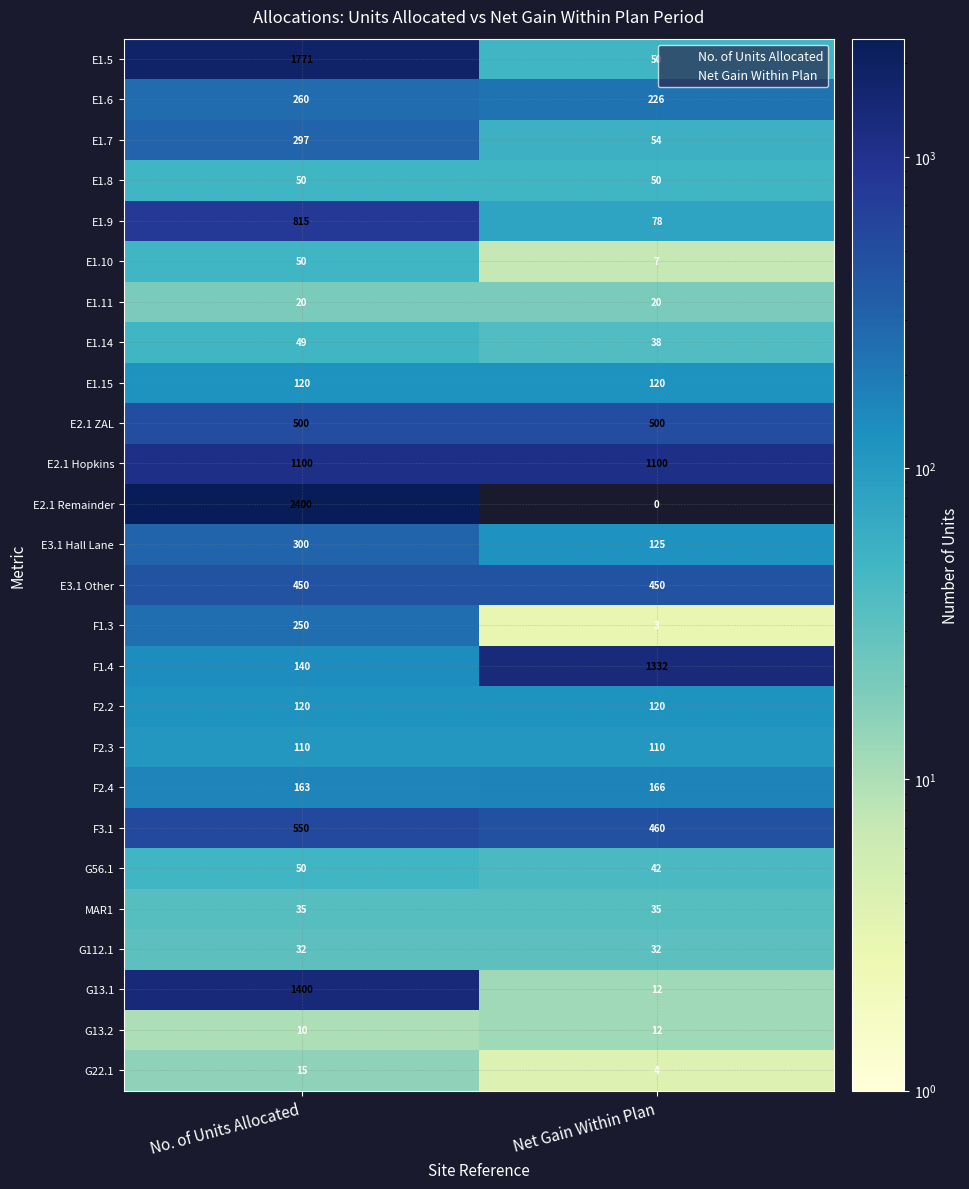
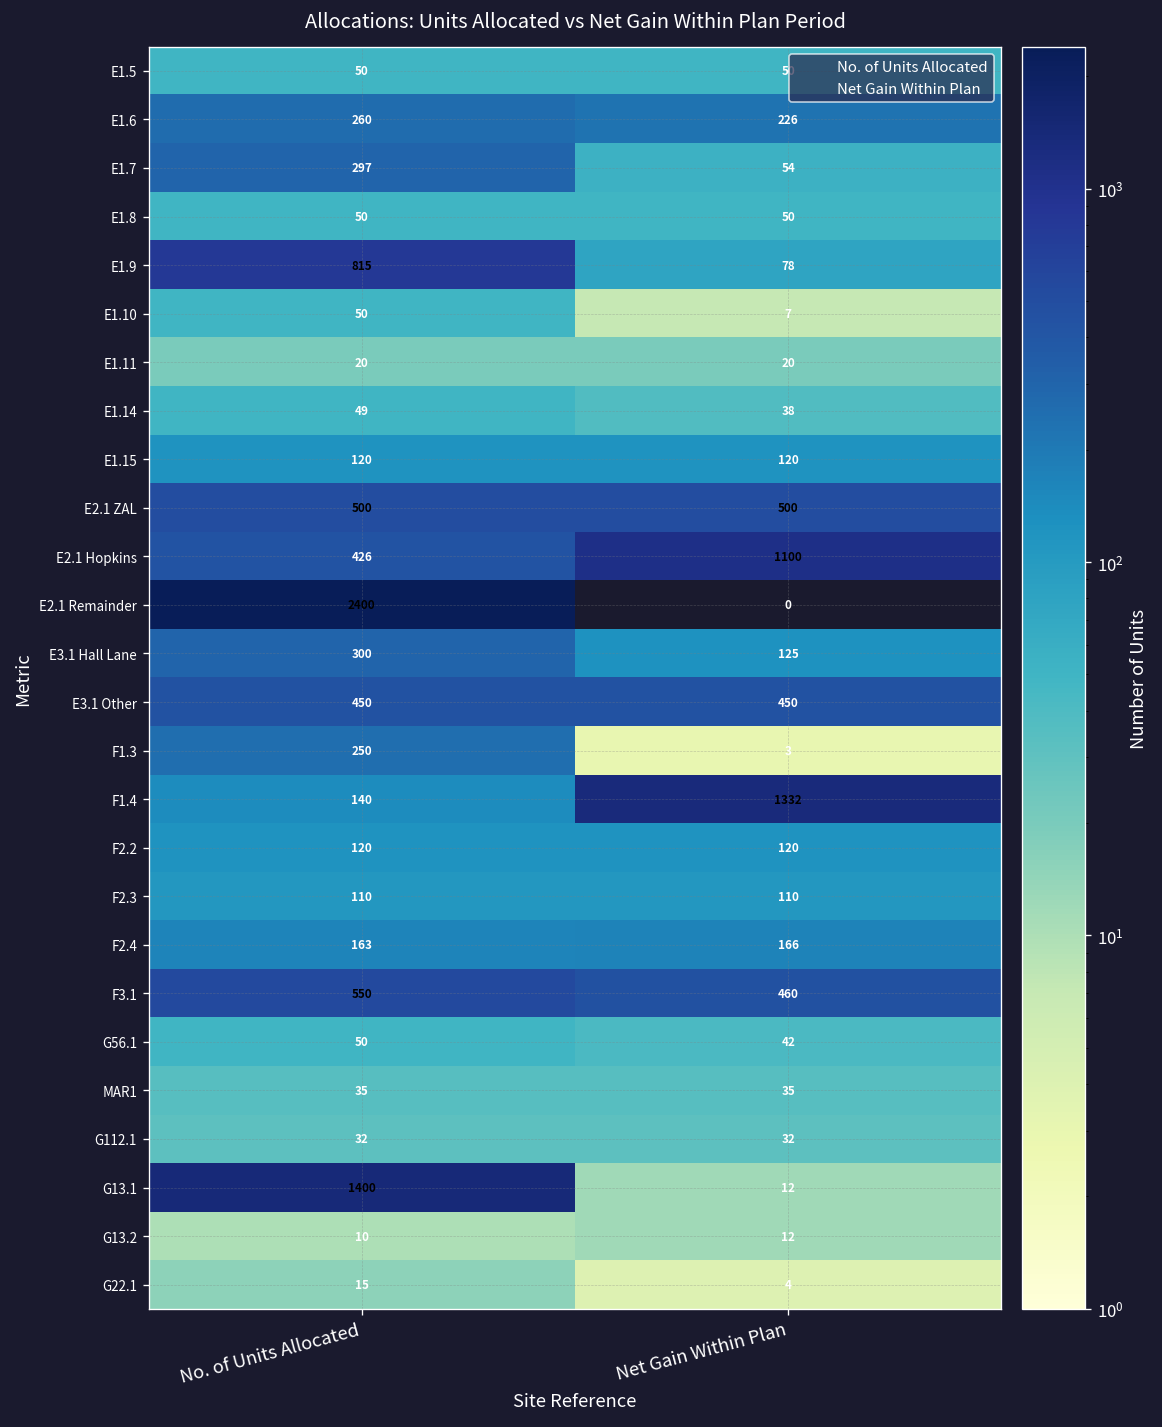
  {
    "E1.5": {
-     "No. of Units Allocated": 1771
+     "No. of Units Allocated": 50
    },
    "E1.6": {
      "No. of Units Allocated": 260,
      "Net Gain Within Plan": 226
    },
    "E1.7": {
      "No. of Units Allocated": 297,
      "Net Gain Within Plan": 54
    },
    "E1.8": {
      "No. of Units Allocated": 50,
      "Net Gain Within Plan": 50
    },
    "E1.9": {
      "No. of Units Allocated": 815,
      "Net Gain Within Plan": 78
    },
    "E1.10": {
      "No. of Units Allocated": 50,
      "Net Gain Within Plan": 7
    },
    "E1.11": {
      "No. of Units Allocated": 20,
      "Net Gain Within Plan": 20
    },
    "E1.14": {
      "No. of Units Allocated": 49,
      "Net Gain Within Plan": 38
    },
    "E1.15": {
      "No. of Units Allocated": 120,
      "Net Gain Within Plan": 120
    },
    "E2.1 ZAL": {
      "No. of Units Allocated": 500,
      "Net Gain Within Plan": 500
    },
    "E2.1 Hopkins": {
-     "No. of Units Allocated": 1100,
+     "No. of Units Allocated": 426,
      "Net Gain Within Plan": 1100
    },
    "E2.1 Remainder": {
      "No. of Units Allocated": 2400,
      "Net Gain Within Plan": 0
    },
    "E3.1 Hall Lane": {
      "No. of Units Allocated": 300,
      "Net Gain Within Plan": 125
    },
    "E3.1 Other": {
      "No. of Units Allocated": 450,
      "Net Gain Within Plan": 450
    },
    "F1.3": {
      "No. of Units Allocated": 250,
      "Net Gain Within Plan": 3
    },
    "F1.4": {
      "No. of Units Allocated": 140,
      "Net Gain Within Plan": 1332
    },
    "F2.2": {
      "No. of Units Allocated": 120,
      "Net Gain Within Plan": 120
    },
    "F2.3": {
      "No. of Units Allocated": 110,
      "Net Gain Within Plan": 110
    },
    "F2.4": {
      "No. of Units Allocated": 163,
      "Net Gain Within Plan": 166
    },
    "F3.1": {
      "No. of Units Allocated": 550,
      "Net Gain Within Plan": 460
    },
    "G56.1": {
      "No. of Units Allocated": 50,
      "Net Gain Within Plan": 42
    },
    "MAR1": {
      "No. of Units Allocated": 35,
      "Net Gain Within Plan": 35
    },
    "G112.1": {
      "No. of Units Allocated": 32,
      "Net Gain Within Plan": 32
    },
    "G13.1": {
      "No. of Units Allocated": 1400,
      "Net Gain Within Plan": 12
    },
    "G13.2": {
      "No. of Units Allocated": 10,
      "Net Gain Within Plan": 12
    },
    "G22.1": {
      "No. of Units Allocated": 15,
      "Net Gain Within Plan": 4
    }
  }
